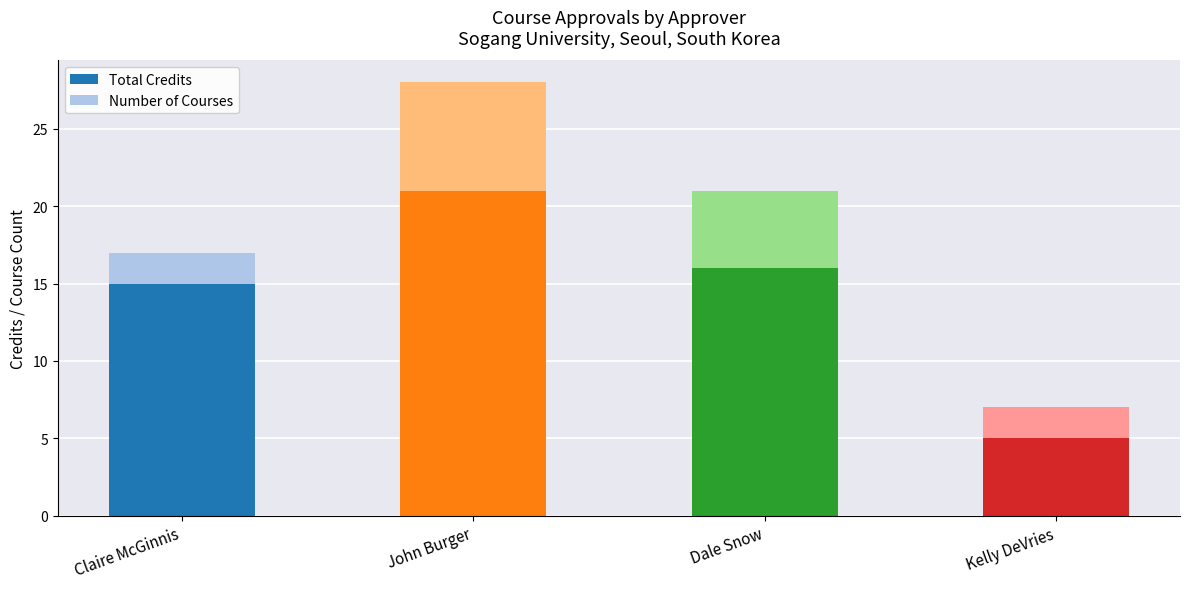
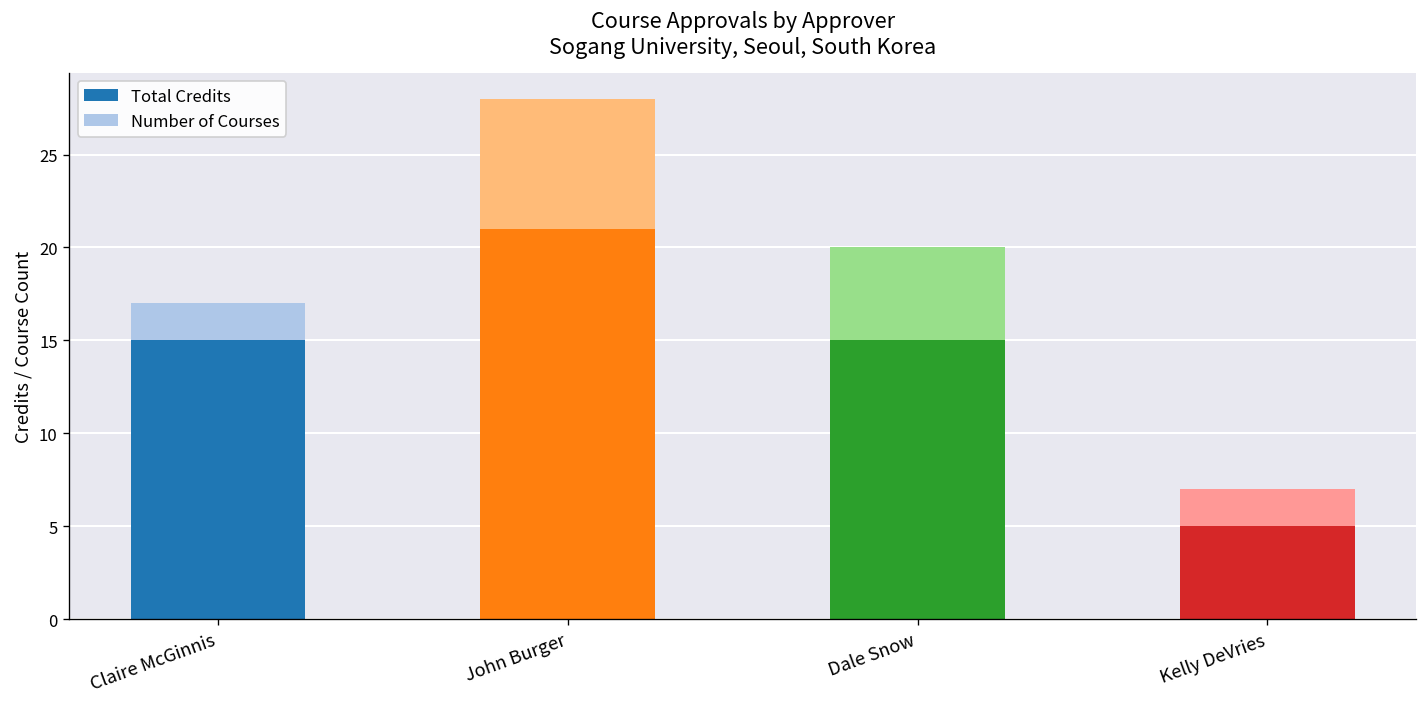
  {
    "Total Credits": {
      "Claire McGinnis": 15,
      "John Burger": 21,
-     "Dale Snow": 16,
+     "Dale Snow": 15,
      "Kelly DeVries": 5
    },
    "Number of Courses": {
      "Claire McGinnis": 2,
      "John Burger": 7,
      "Dale Snow": 5,
      "Kelly DeVries": 2
    }
  }
